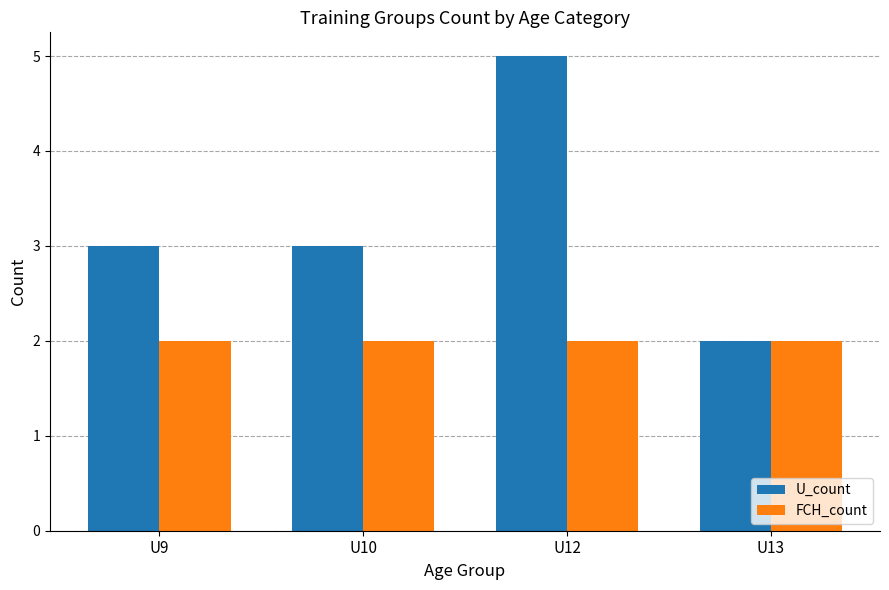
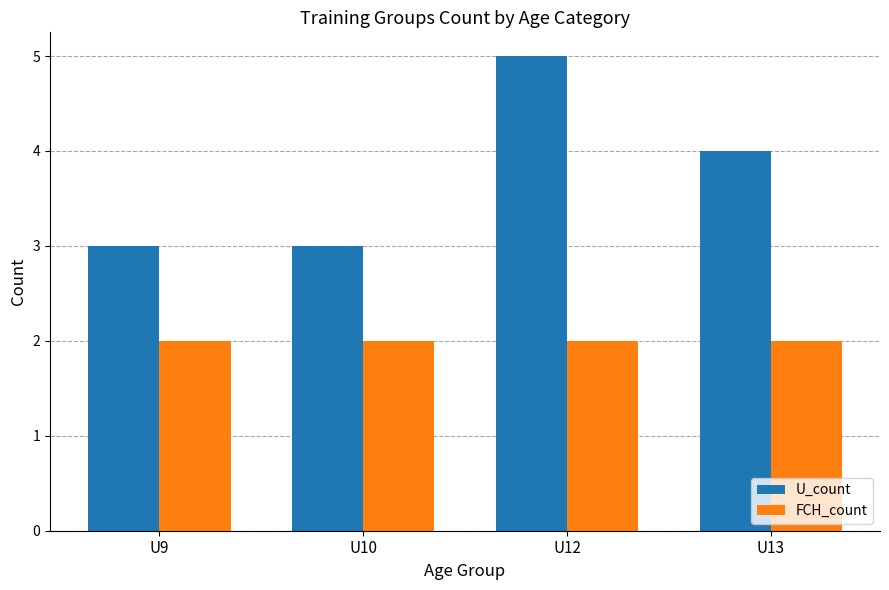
  {
    "U_count": {
      "U9": 3,
      "U10": 3,
      "U12": 5,
-     "U13": 2
+     "U13": 4
    },
    "FCH_count": {
      "U9": 2,
      "U10": 2,
      "U12": 2,
      "U13": 2
    }
  }
